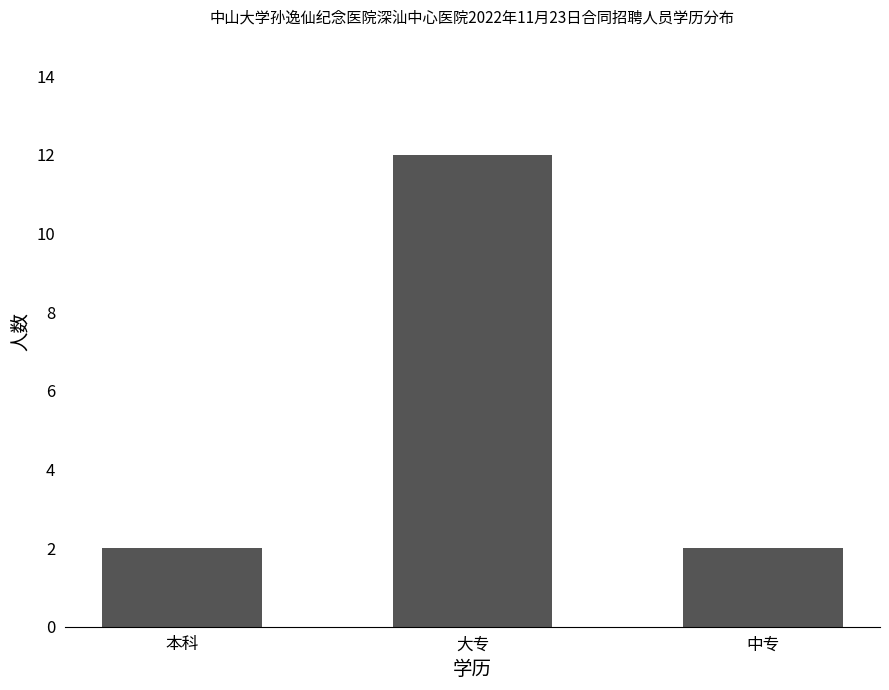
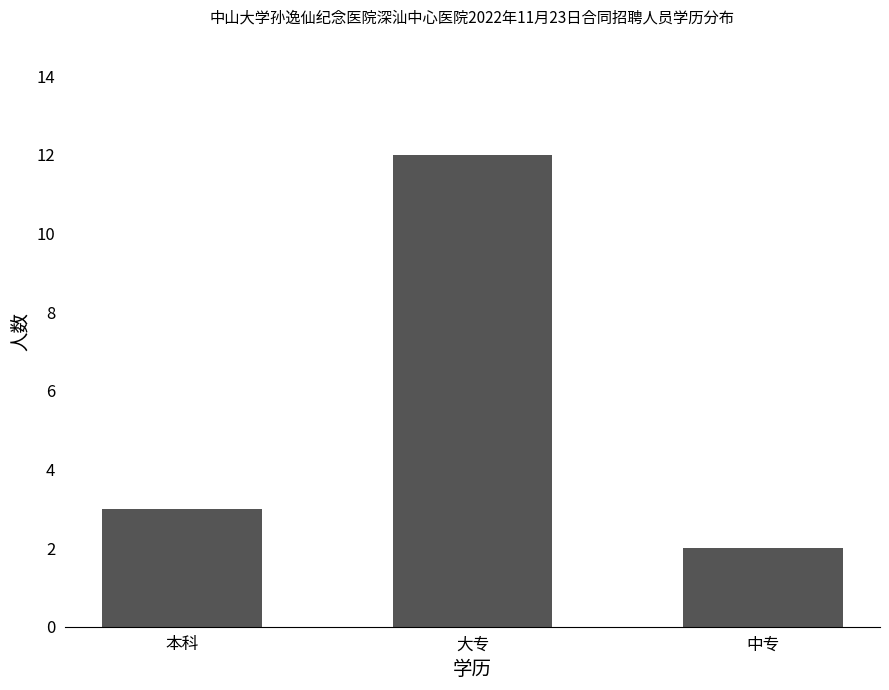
  {
-   "本科": 2,
+   "本科": 3,
    "大专": 12,
    "中专": 2
  }
